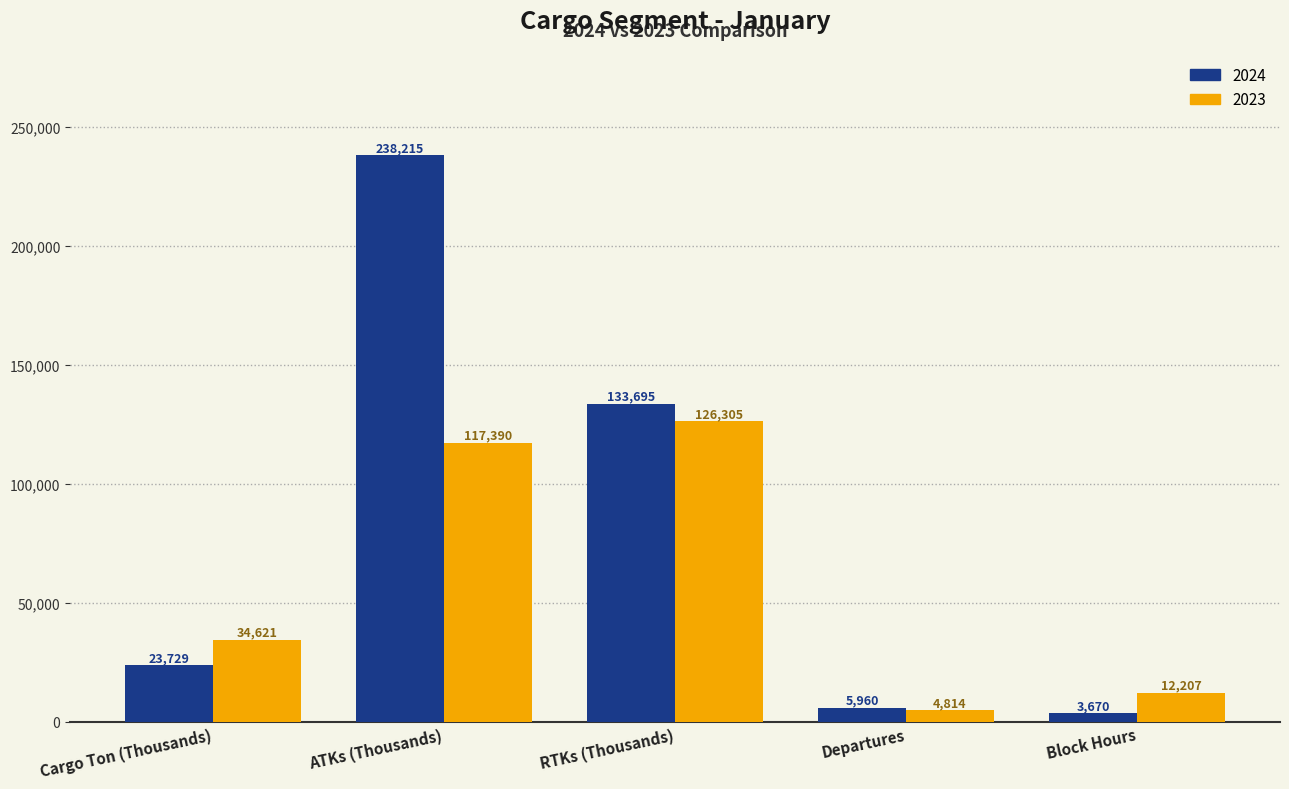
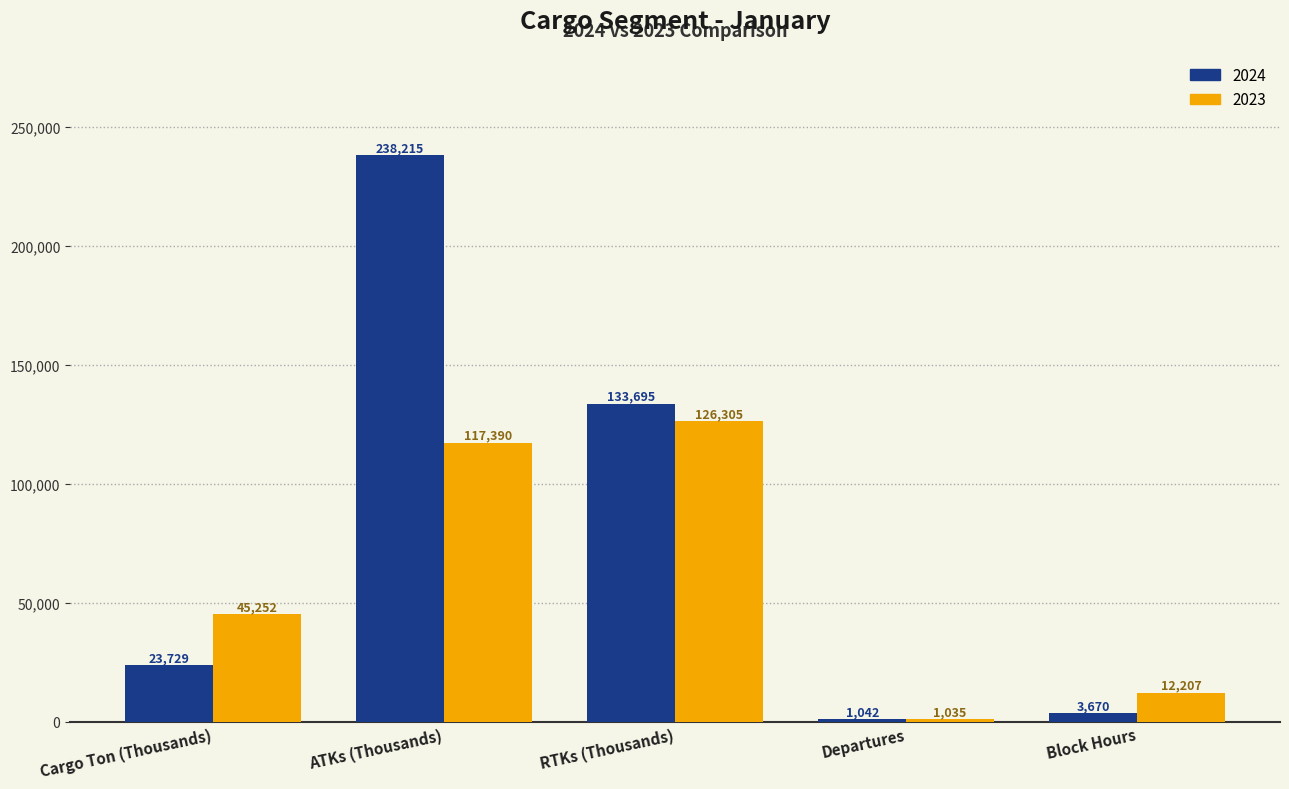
  {
    "2024": {
      "Cargo Ton (Thousands)": "23,729",
      "ATKs (Thousands)": "238,215",
      "RTKs (Thousands)": "133,695",
-     "Departures": "5,960",
+     "Departures": "1,042",
      "Block Hours": "3,670"
    },
    "2023": {
-     "Cargo Ton (Thousands)": "34,621",
+     "Cargo Ton (Thousands)": "45,252",
      "ATKs (Thousands)": "117,390",
      "RTKs (Thousands)": "126,305",
-     "Departures": "4,814",
+     "Departures": "1,035",
      "Block Hours": "12,207"
    }
  }
